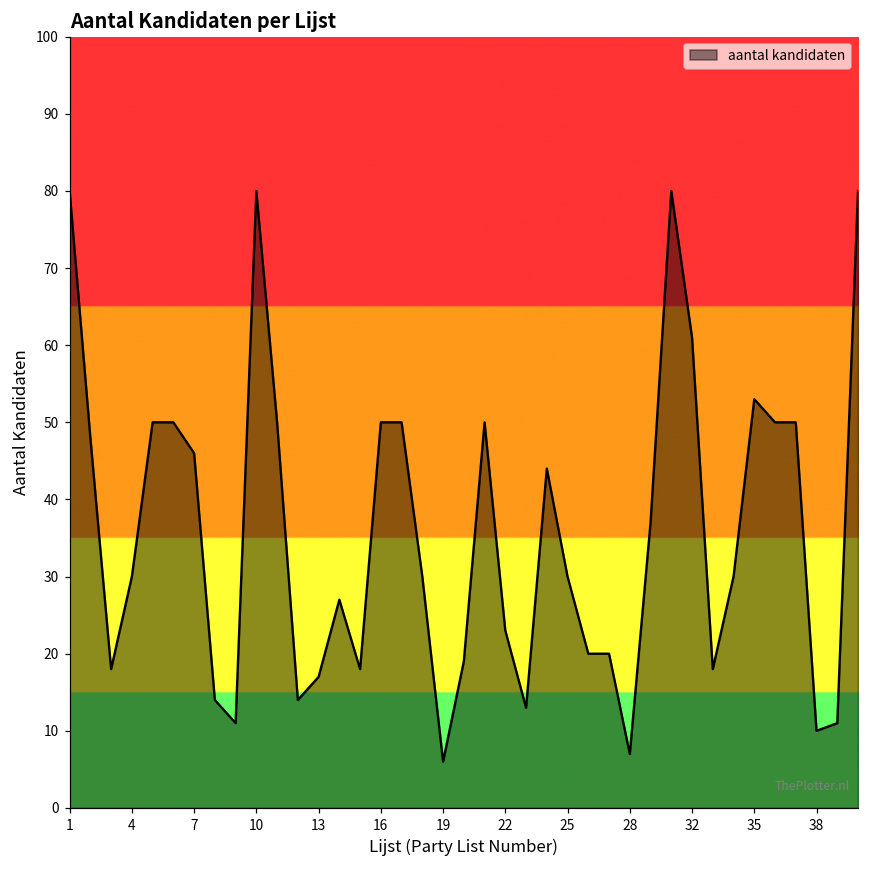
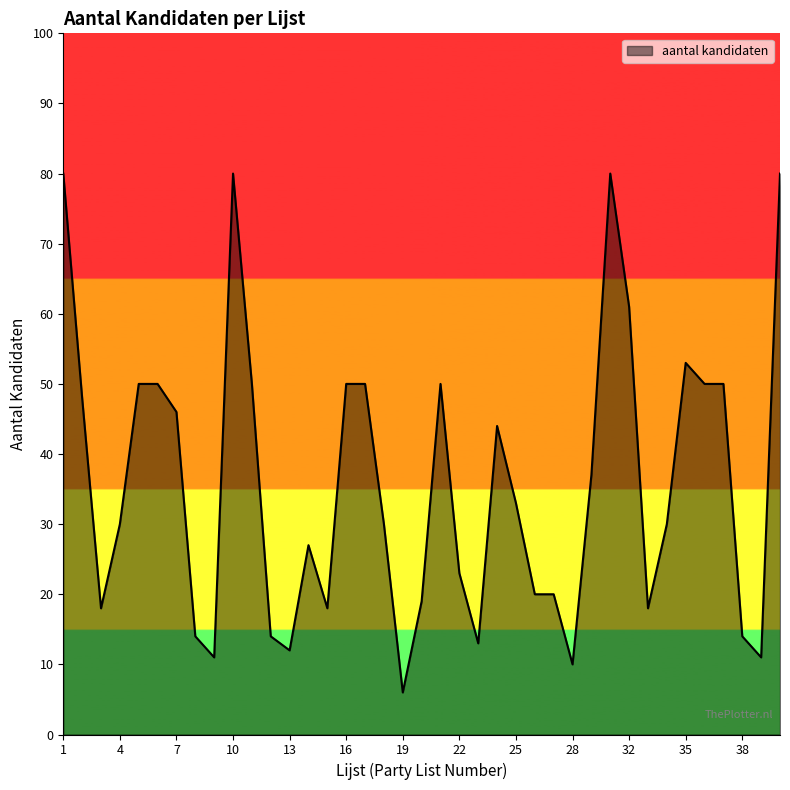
  {
    "1": 80,
    "4": 30,
    "7": 46,
    "10": 80,
-   "13": 17,
+   "13": 12,
    "16": 50,
    "19": 6,
    "22": 23,
-   "25": 30,
-   "28": 7,
+   "25": 33,
+   "28": 10,
    "32": 61,
    "35": 53,
-   "38": 10
+   "38": 14
  }
